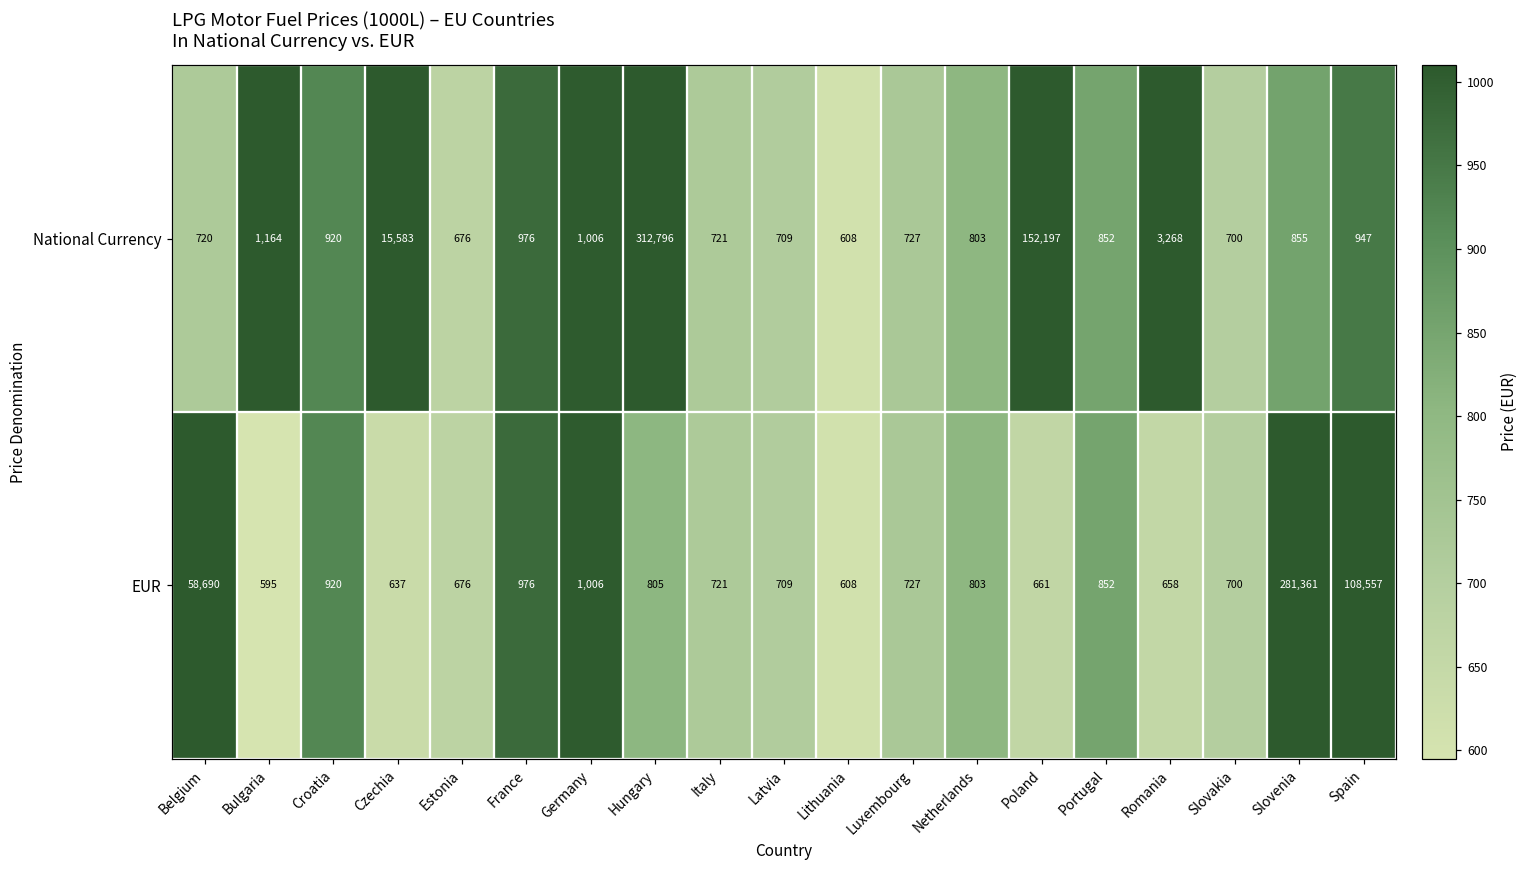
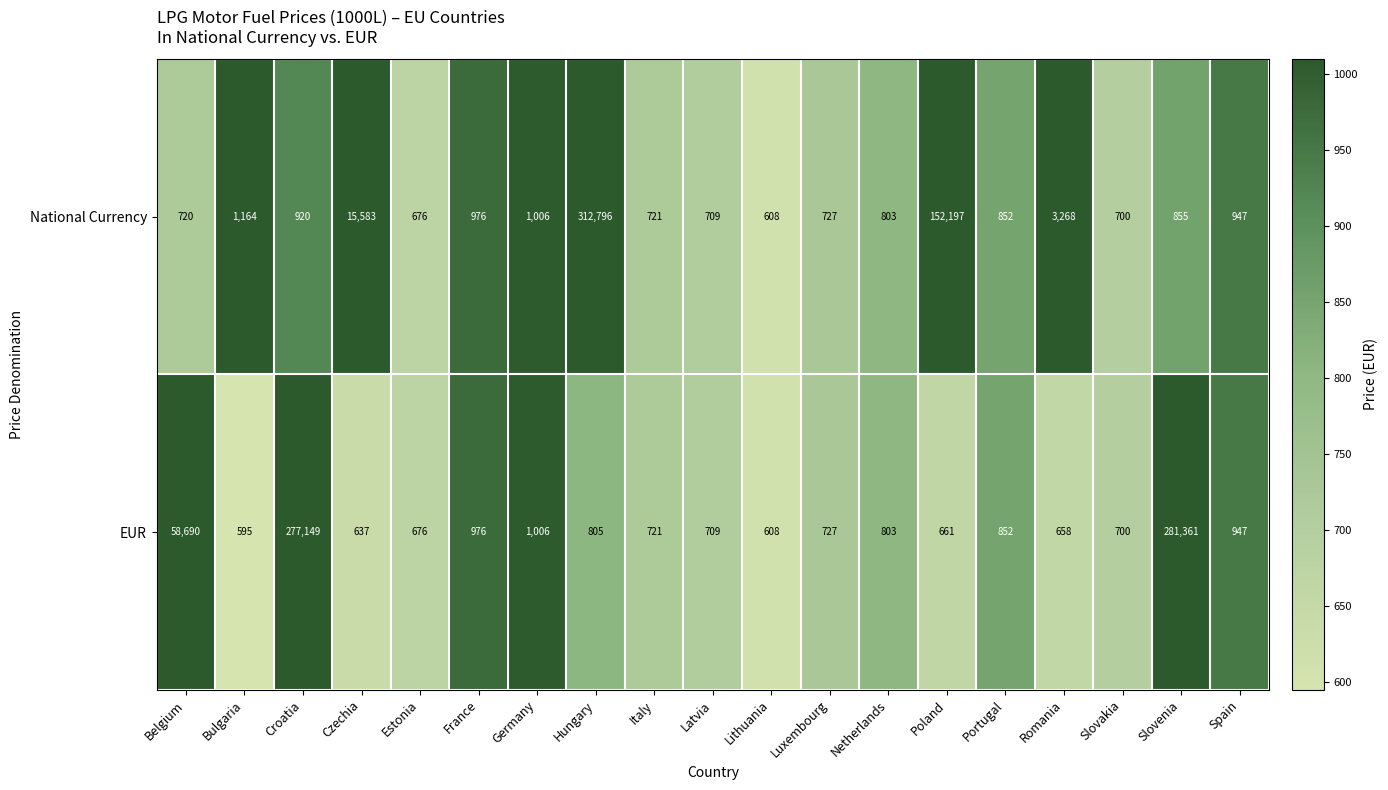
  {
    "National Currency": {
      "Belgium": "720",
      "Bulgaria": "1,164",
      "Croatia": "920",
      "Czechia": "15,583",
      "Estonia": "676",
      "France": "976",
      "Germany": "1,006",
      "Hungary": "312,796",
      "Italy": "721",
      "Latvia": "709",
      "Lithuania": "608",
      "Luxembourg": "727",
      "Netherlands": "803",
      "Poland": "152,197",
      "Portugal": "852",
      "Romania": "3,268",
      "Slovakia": "700",
      "Slovenia": "855",
      "Spain": "947"
    },
    "EUR": {
      "Belgium": "58,690",
      "Bulgaria": "595",
-     "Croatia": "920",
+     "Croatia": "277,149",
      "Czechia": "637",
      "Estonia": "676",
      "France": "976",
      "Germany": "1,006",
      "Hungary": "805",
      "Italy": "721",
      "Latvia": "709",
      "Lithuania": "608",
      "Luxembourg": "727",
      "Netherlands": "803",
      "Poland": "661",
      "Portugal": "852",
      "Romania": "658",
      "Slovakia": "700",
      "Slovenia": "281,361",
-     "Spain": "108,557"
+     "Spain": "947"
    }
  }
